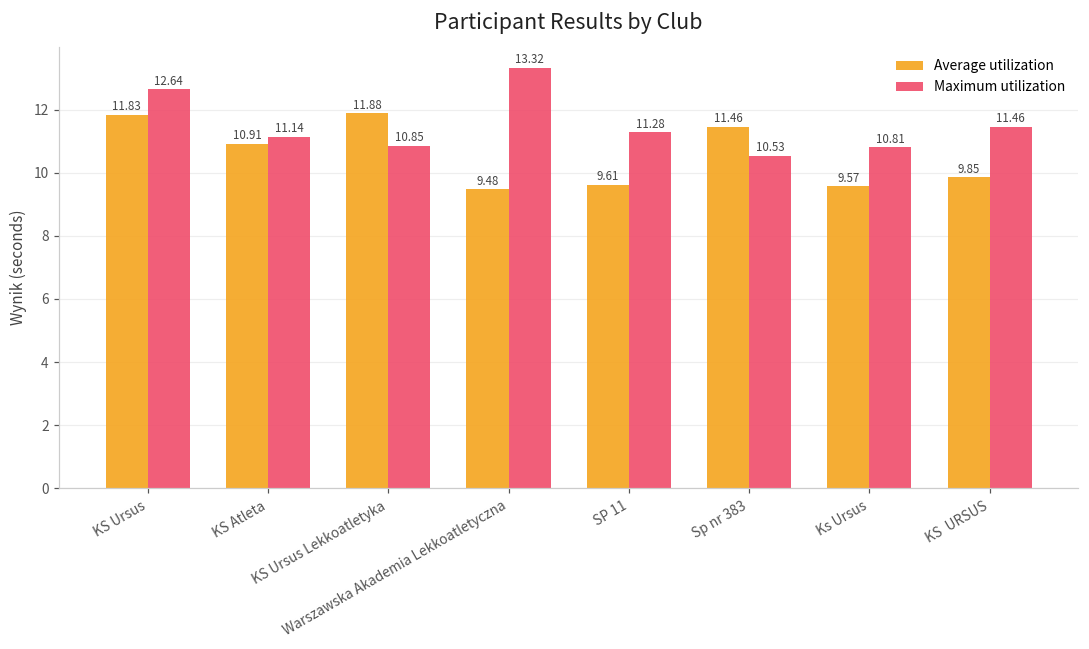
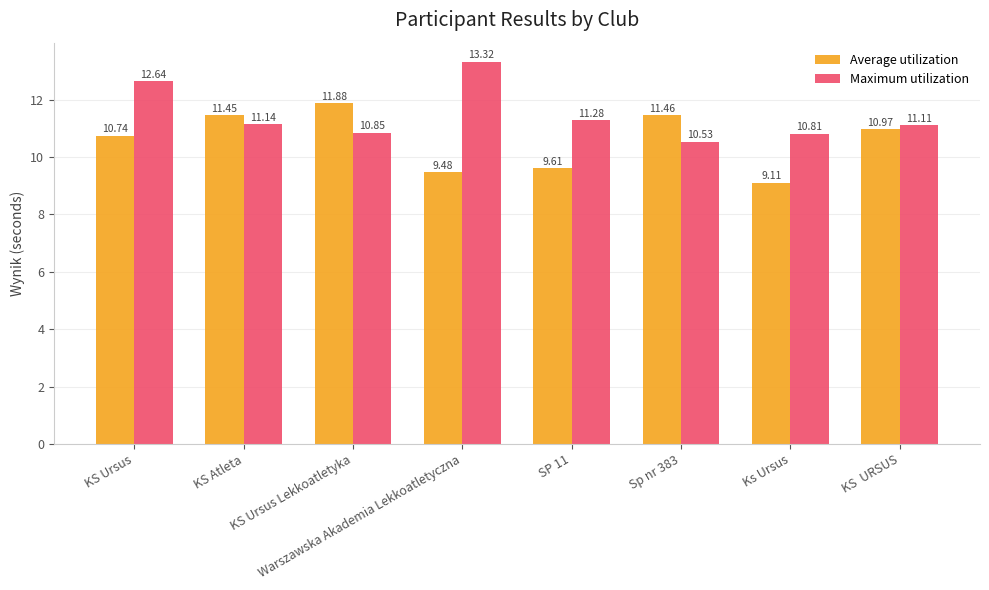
  {
    "Average utilization": {
-     "KS Ursus": 11.83,
-     "KS Atleta": 10.91,
+     "KS Ursus": 10.74,
+     "KS Atleta": 11.45,
      "KS Ursus Lekkoatletyka": 11.88,
      "Warszawska Akademia Lekkoatletyczna": 9.48,
      "SP 11": 9.61,
      "Sp nr 383": 11.46,
-     "Ks Ursus": 9.57,
-     "KS URSUS": 9.85
+     "Ks Ursus": 9.11,
+     "KS URSUS": 10.97
    },
    "Maximum utilization": {
      "KS Ursus": 12.64,
      "KS Atleta": 11.14,
      "KS Ursus Lekkoatletyka": 10.85,
      "Warszawska Akademia Lekkoatletyczna": 13.32,
      "SP 11": 11.28,
      "Sp nr 383": 10.53,
      "Ks Ursus": 10.81,
-     "KS URSUS": 11.46
+     "KS URSUS": 11.11
    }
  }
